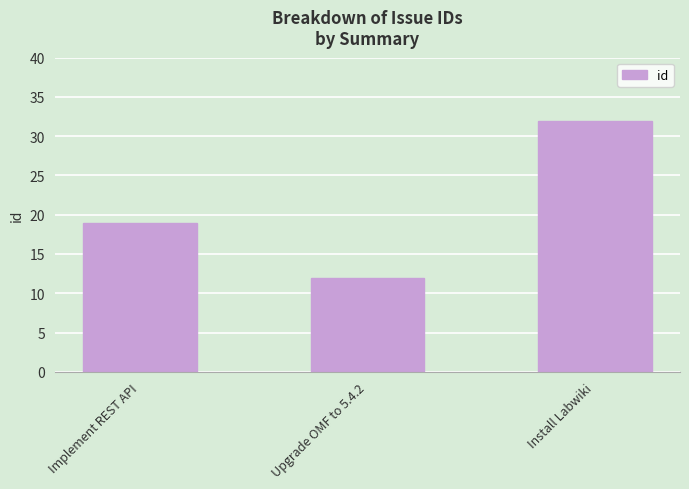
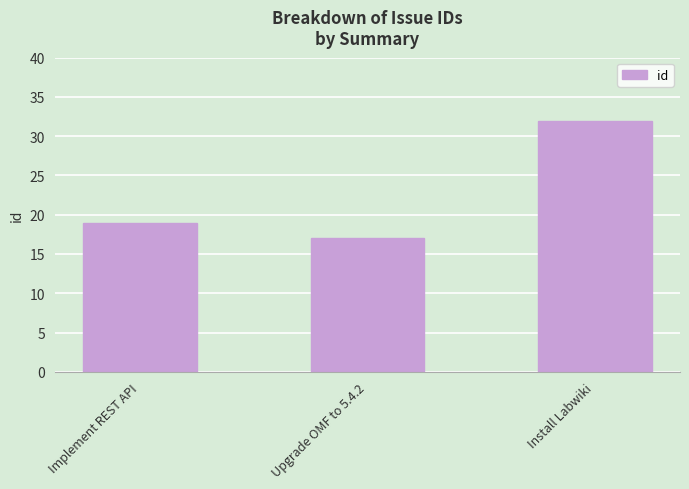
  {
    "Implement REST API": 19,
-   "Upgrade OMF to 5.4.2": 12,
+   "Upgrade OMF to 5.4.2": 17,
    "Install Labwiki": 32
  }
